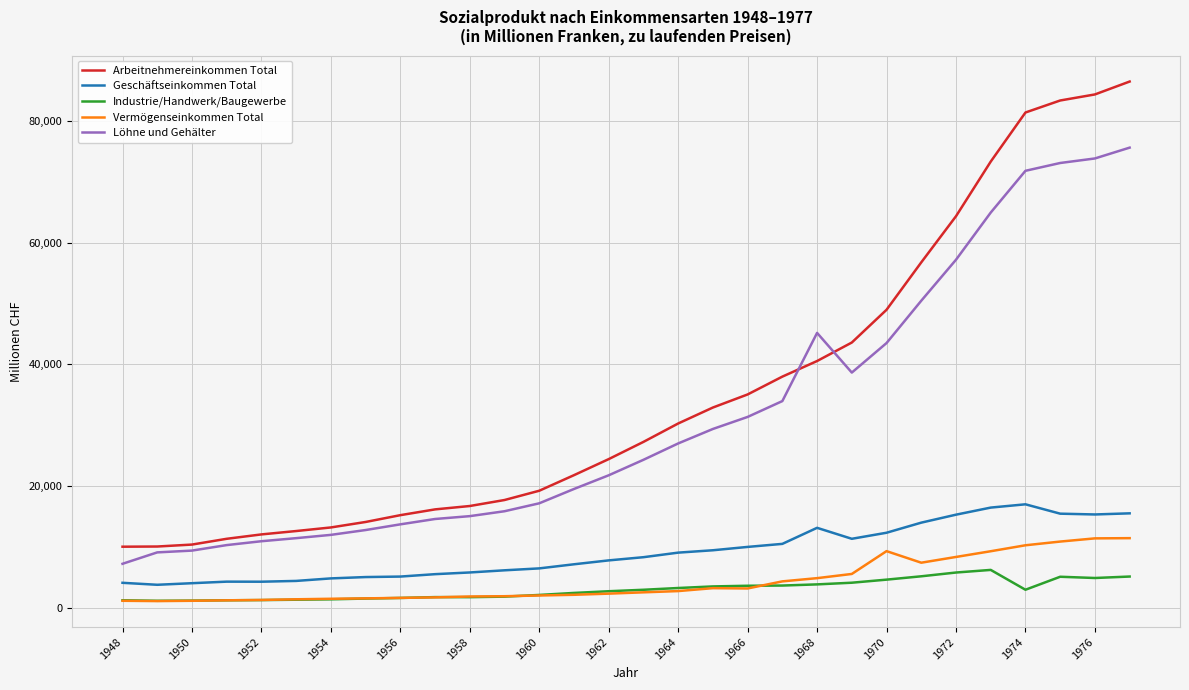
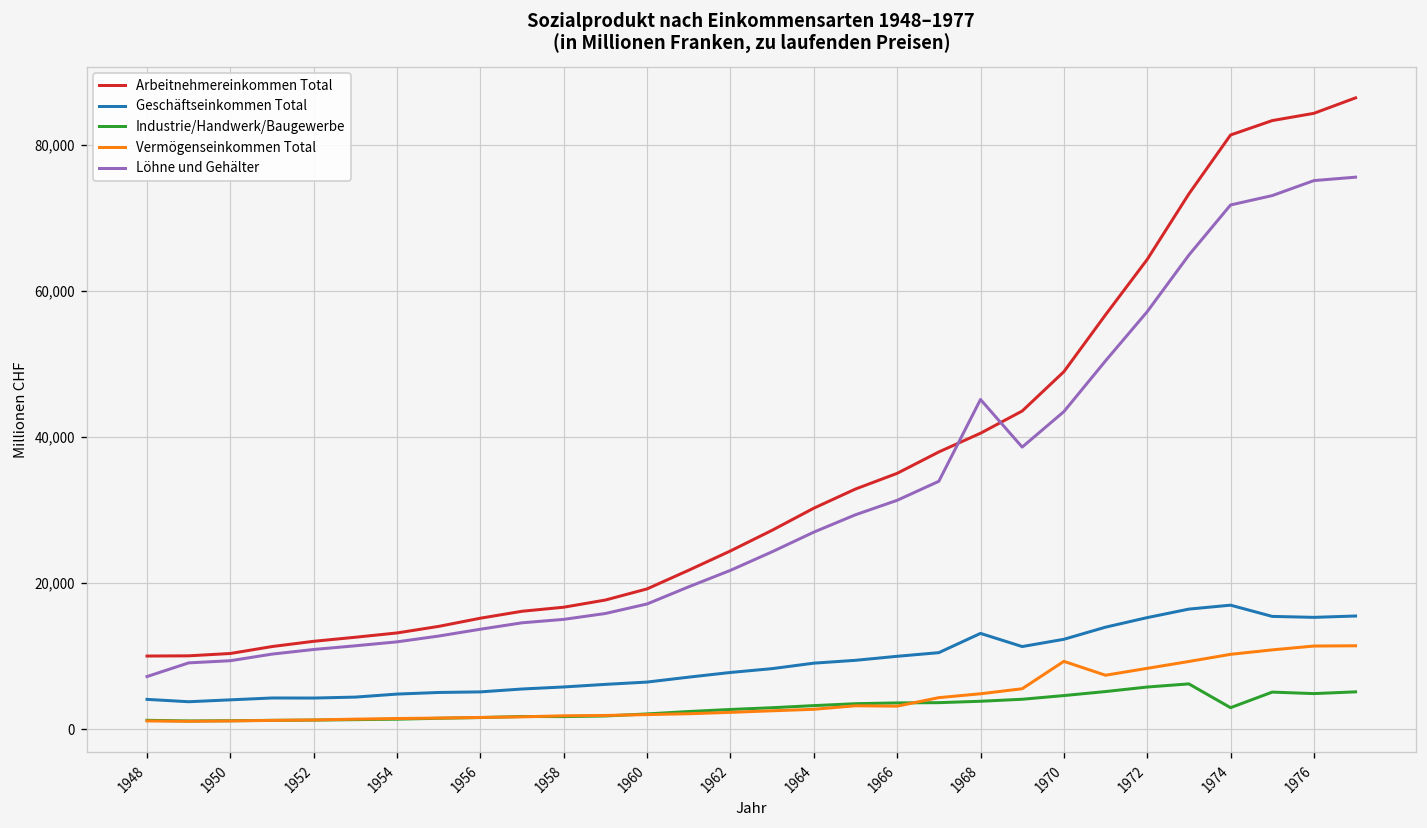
  {
    "Arbeitnehmereinkommen Total": {
      "1948": "10,000",
      "1950": "10,000",
      "1952": "12,000",
      "1954": "13,000",
      "1956": "15,000",
      "1958": "17,000",
      "1960": "19,000",
      "1962": "24,000",
      "1964": "30,000",
      "1966": "35,000",
      "1968": "41,000",
      "1970": "49,000",
      "1972": "64,000",
      "1974": "81,000",
      "1976": "84,000"
    },
    "Geschäftseinkommen Total": {
      "1948": "4,000",
      "1950": "4,000",
      "1952": "4,000",
      "1954": "5,000",
      "1956": "5,000",
      "1958": "6,000",
      "1960": "6,000",
      "1962": "8,000",
      "1964": "9,000",
      "1966": "10,000",
      "1968": "13,000",
      "1970": "12,000",
      "1972": "15,000",
      "1974": "17,000",
      "1976": "15,000"
    },
    "Industrie/Handwerk/Baugewerbe": {
      "1964": "3,000",
      "1966": "4,000",
      "1968": "4,000",
      "1970": "5,000",
      "1972": "6,000",
      "1974": "3,000",
      "1976": "5,000"
    },
    "Vermögenseinkommen Total": {
      "1964": "3,000",
      "1966": "3,000",
      "1968": "5,000",
      "1970": "9,000",
      "1972": "8,000",
      "1974": "10,000",
      "1976": "11,000"
    },
    "Löhne und Gehälter": {
      "1948": "7,000",
      "1950": "9,000",
      "1952": "11,000",
      "1954": "12,000",
      "1956": "14,000",
      "1958": "15,000",
      "1960": "17,000",
      "1962": "22,000",
      "1964": "27,000",
      "1966": "31,000",
      "1968": "45,000",
      "1970": "43,000",
      "1972": "57,000",
      "1974": "72,000",
-     "1976": "74,000"
+     "1976": "75,000"
    }
  }
